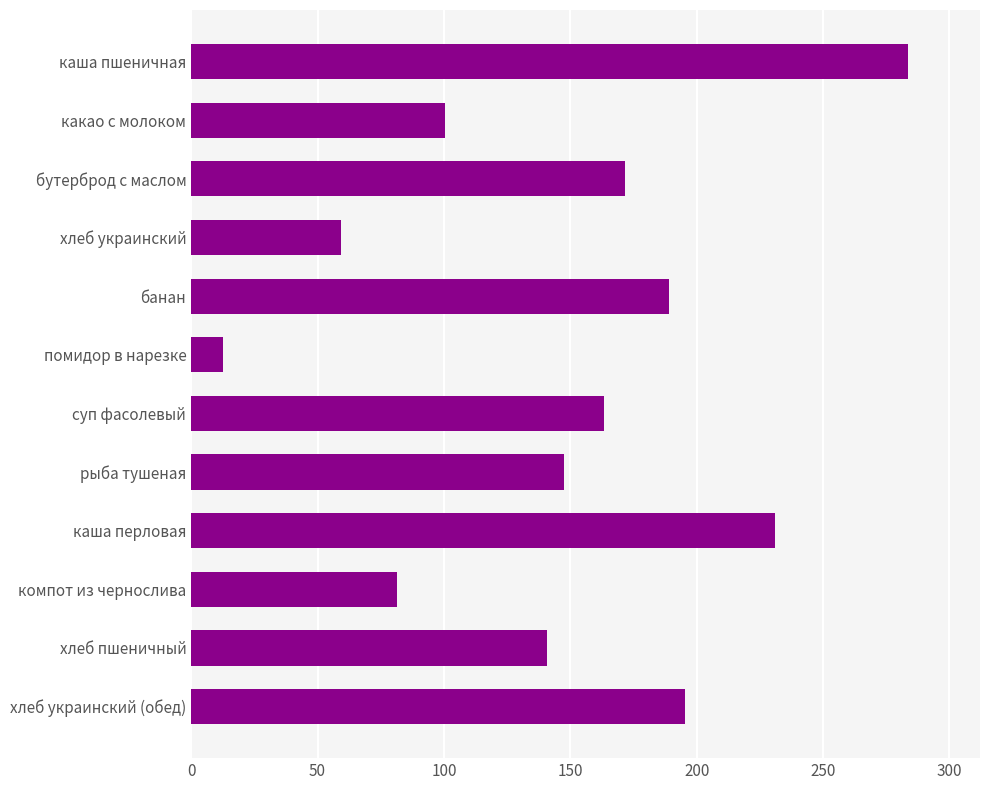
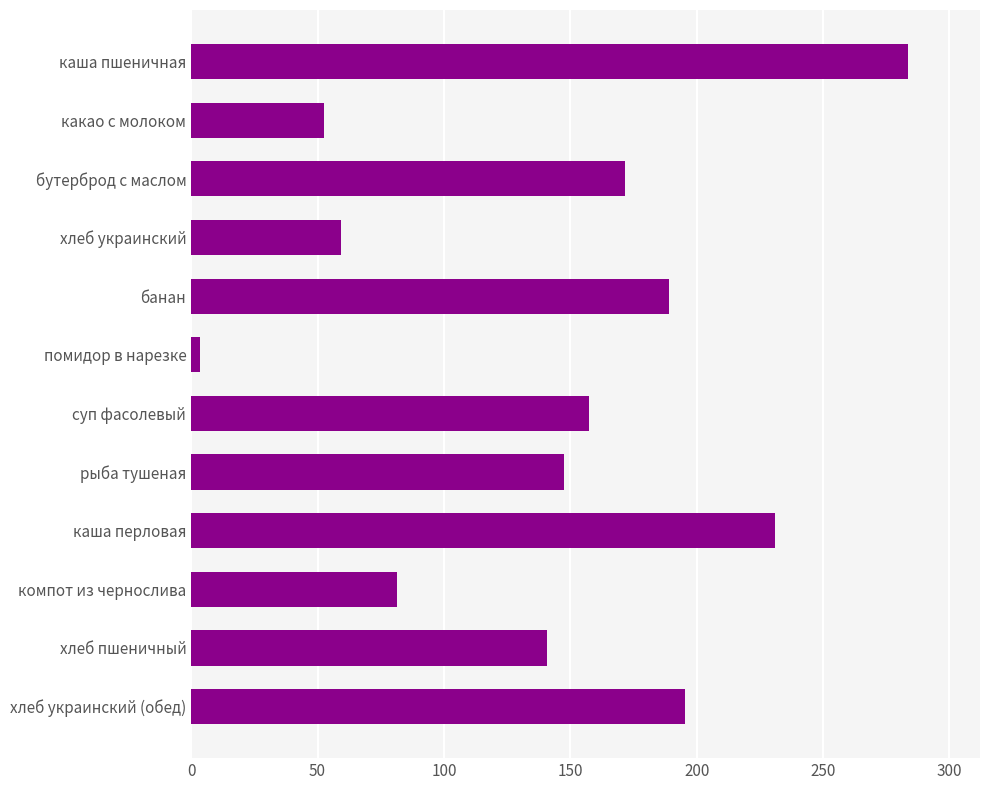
  {
    "каша пшеничная": 284,
-   "какао с молоком": 100,
+   "какао с молоком": 53,
    "бутерброд с маслом": 172,
    "хлеб украинский": 59,
    "банан": 189,
-   "помидор в нарезке": 13,
-   "суп фасолевый": 163,
+   "помидор в нарезке": 3,
+   "суп фасолевый": 157,
    "рыба тушеная": 148,
    "каша перловая": 231,
    "компот из чернослива": 81,
    "хлеб пшеничный": 141,
    "хлеб украинский (обед)": 195
  }
